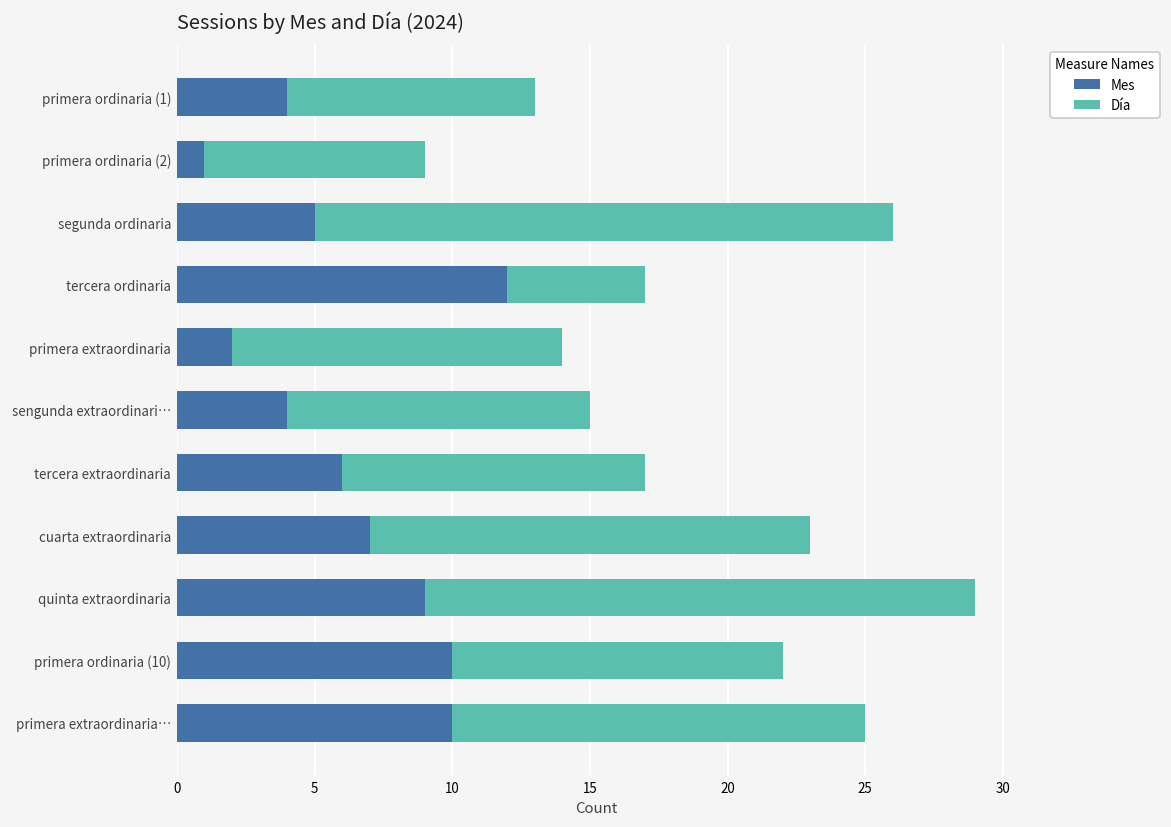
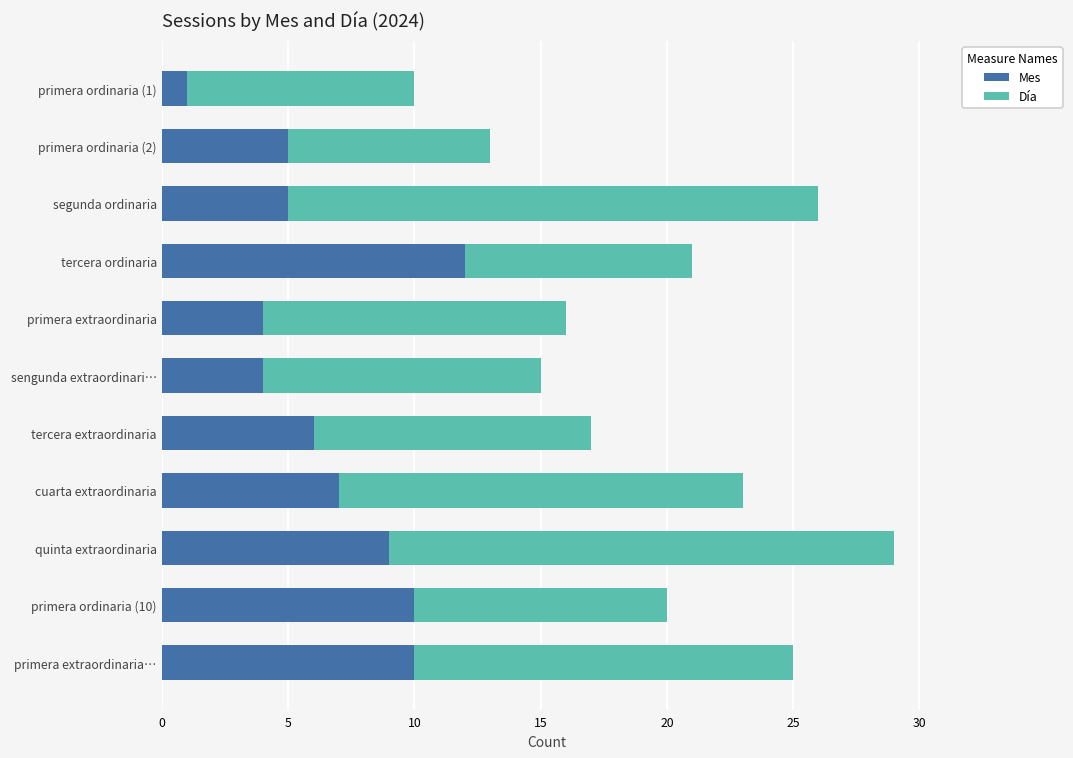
  {
    "Mes": {
-     "primera ordinaria (1)": 4,
-     "primera ordinaria (2)": 1,
+     "primera ordinaria (1)": 1,
+     "primera ordinaria (2)": 5,
      "segunda ordinaria": 5,
      "tercera ordinaria": 12,
-     "primera extraordinaria": 2,
+     "primera extraordinaria": 4,
      "sengunda extraordinari…": 4,
      "tercera extraordinaria": 6,
      "cuarta extraordinaria": 7,
      "quinta extraordinaria": 9,
      "primera ordinaria (10)": 10,
      "primera extraordinaria…": 10
    },
    "Día": {
      "primera ordinaria (1)": 9,
      "primera ordinaria (2)": 8,
      "segunda ordinaria": 21,
-     "tercera ordinaria": 5,
+     "tercera ordinaria": 9,
      "primera extraordinaria": 12,
      "sengunda extraordinari…": 11,
      "tercera extraordinaria": 11,
      "cuarta extraordinaria": 16,
      "quinta extraordinaria": 20,
-     "primera ordinaria (10)": 12,
+     "primera ordinaria (10)": 10,
      "primera extraordinaria…": 15
    }
  }
